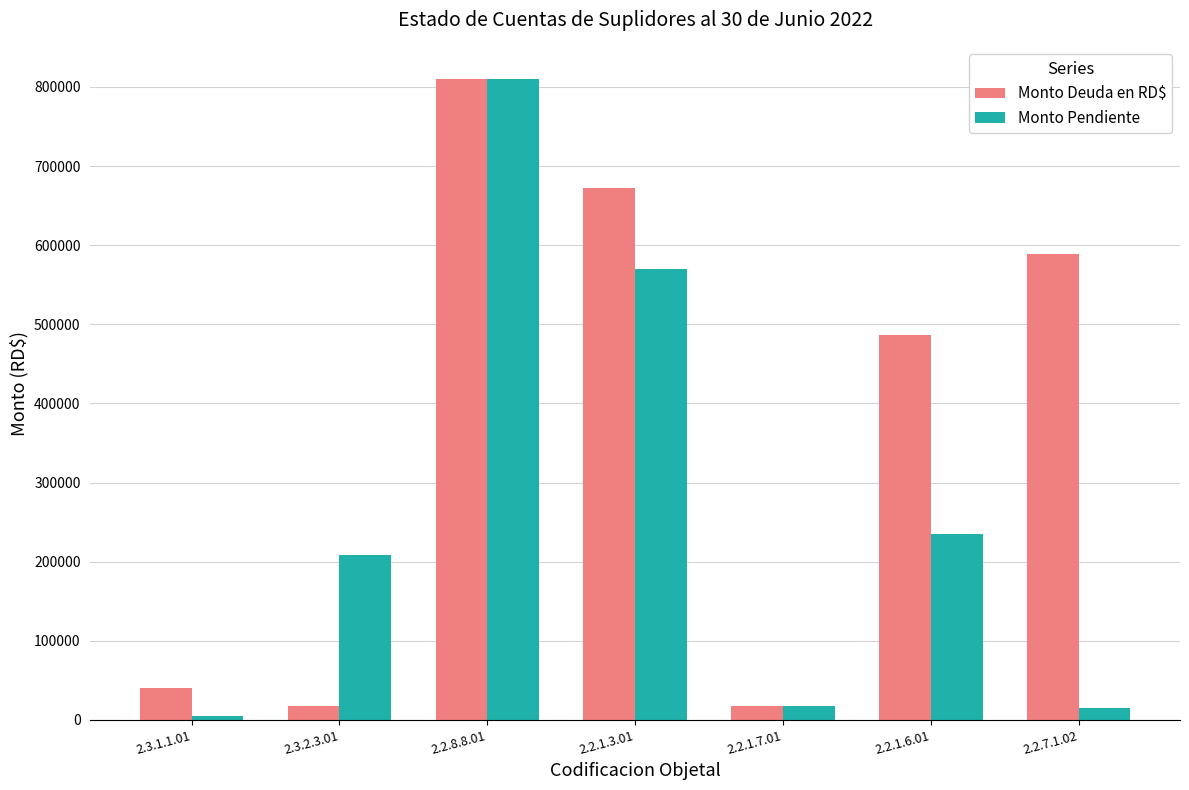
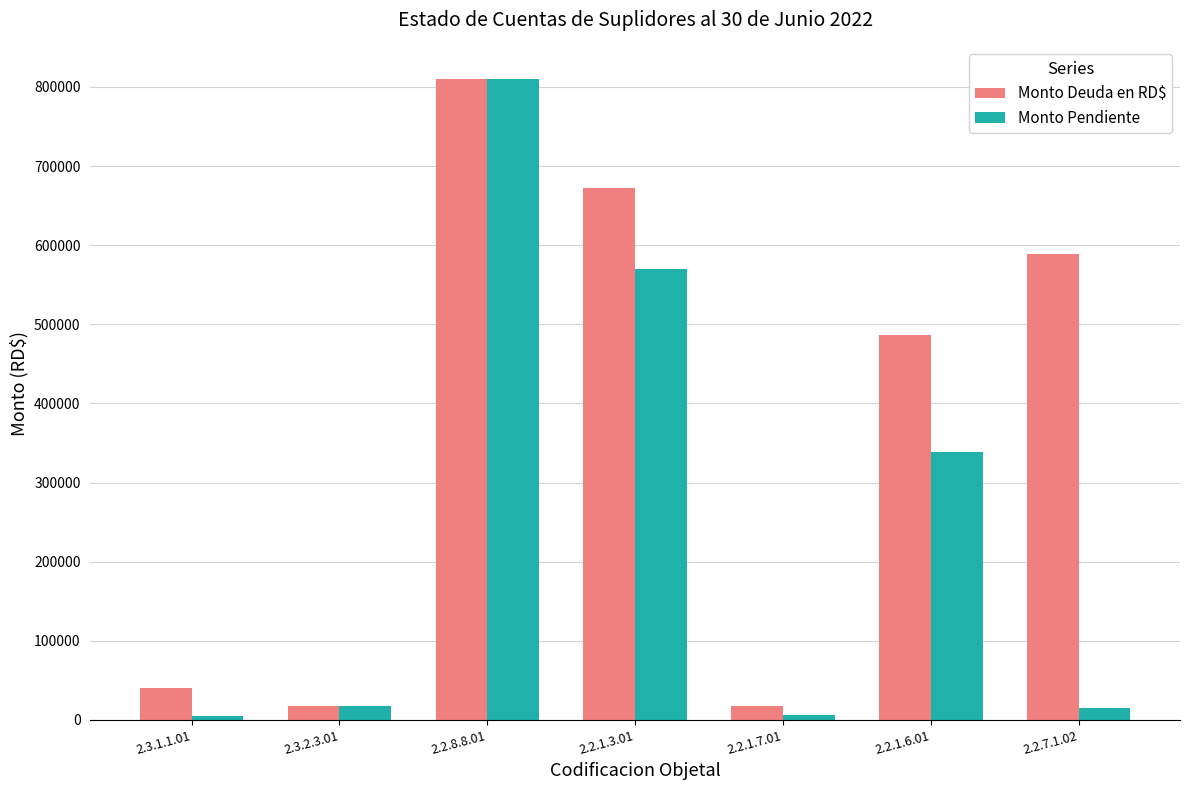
  {
    "Monto Deuda en RD$": {
      "2.3.1.1.01": 40000,
      "2.3.2.3.01": 20000,
      "2.2.8.8.01": 810000,
      "2.2.1.3.01": 670000,
      "2.2.1.7.01": 20000,
      "2.2.1.6.01": 490000,
      "2.2.7.1.02": 590000
    },
    "Monto Pendiente": {
      "2.3.1.1.01": 10000,
-     "2.3.2.3.01": 210000,
+     "2.3.2.3.01": 20000,
      "2.2.8.8.01": 810000,
      "2.2.1.3.01": 570000,
-     "2.2.1.7.01": 20000,
-     "2.2.1.6.01": 230000,
+     "2.2.1.7.01": 10000,
+     "2.2.1.6.01": 340000,
      "2.2.7.1.02": 20000
    }
  }
